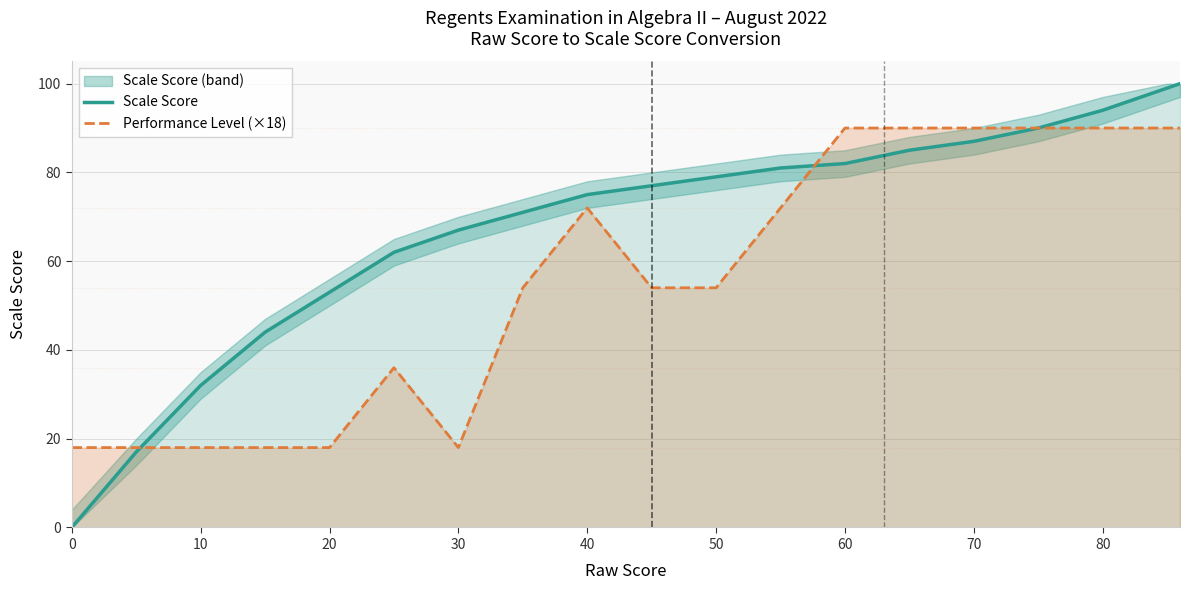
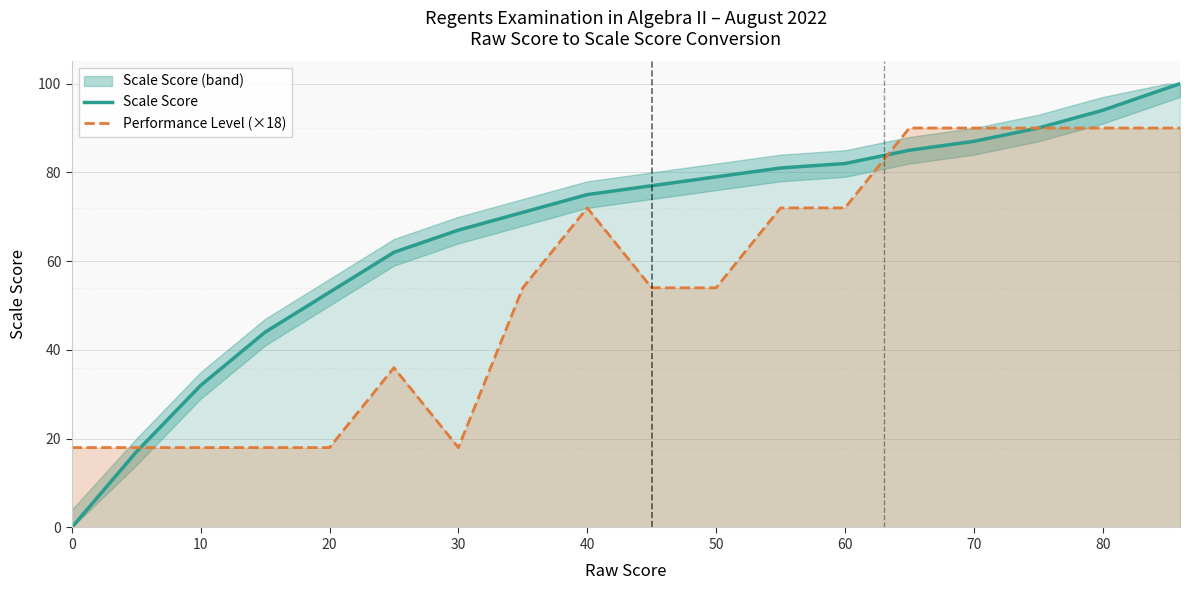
  {
    "Performance Level (×18)": {
      "0": 18,
      "10": 18,
      "20": 18,
      "30": 18,
      "40": 72,
      "50": 54,
-     "60": 90,
+     "60": 72,
      "80": 90
    }
  }
